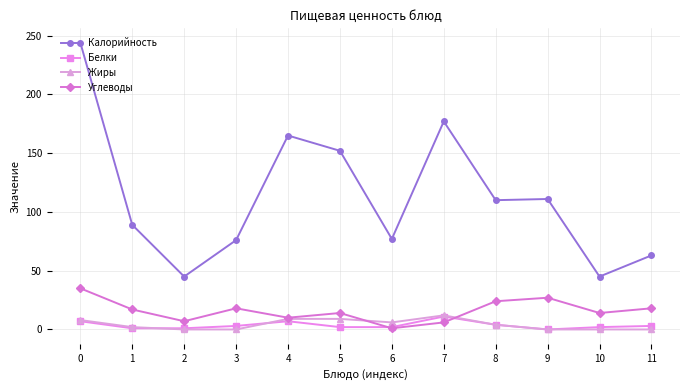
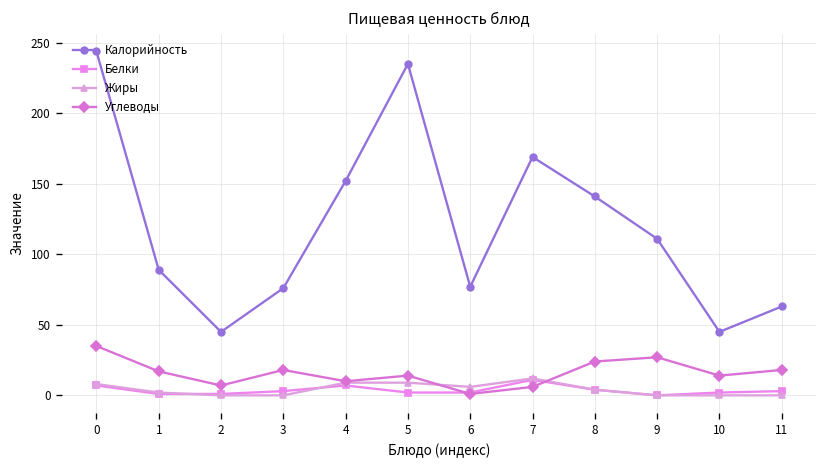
  {
    "Калорийность": {
      "0": 244,
      "1": 89,
      "2": 45,
      "3": 76,
-     "4": 165,
-     "5": 152,
+     "4": 152,
+     "5": 235,
      "6": 77,
-     "7": 177,
-     "8": 110,
+     "7": 169,
+     "8": 141,
      "9": 111,
      "10": 45,
      "11": 63
    }
  }
